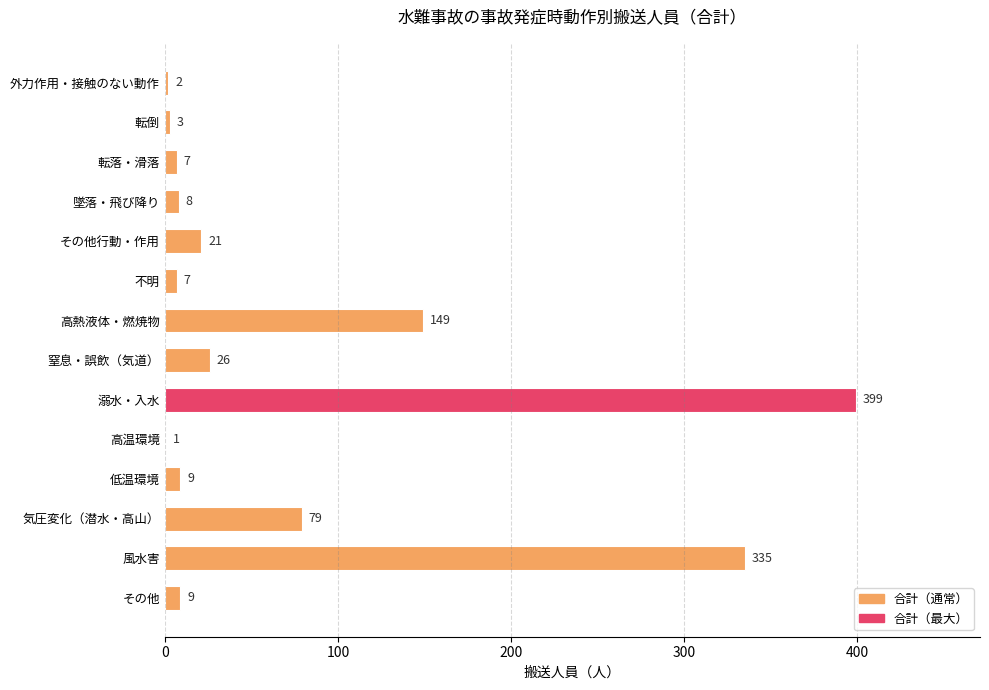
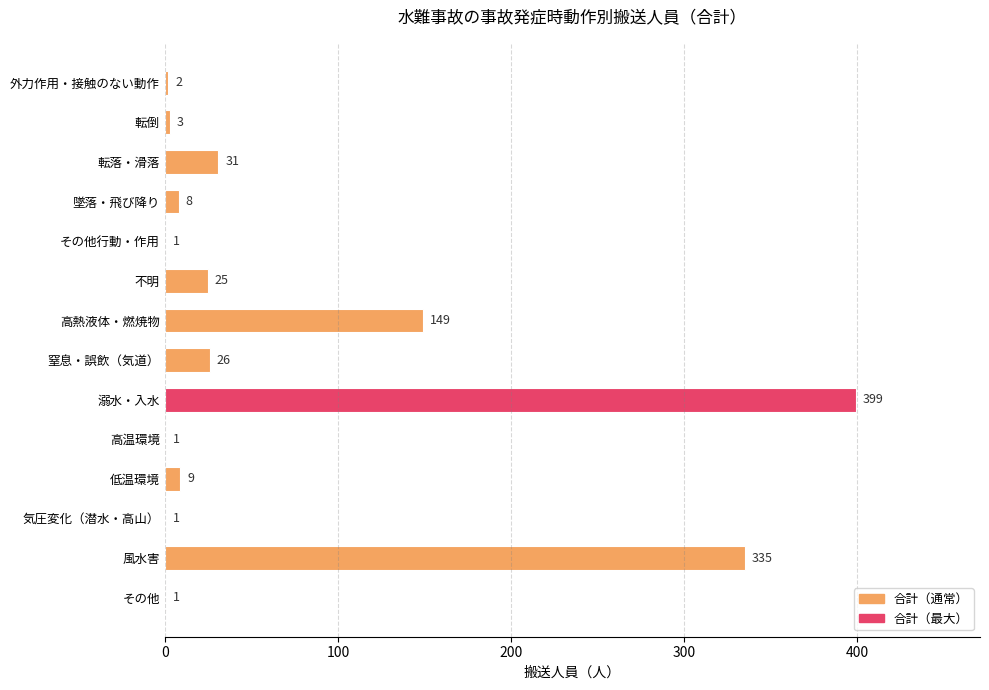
  {
    "外力作用・接触のない動作": 2,
    "転倒": 3,
-   "転落・滑落": 7,
+   "転落・滑落": 31,
    "墜落・飛び降り": 8,
-   "その他行動・作用": 21,
-   "不明": 7,
+   "その他行動・作用": 1,
+   "不明": 25,
    "高熱液体・燃焼物": 149,
    "窒息・誤飲（気道）": 26,
    "溺水・入水": 399,
    "高温環境": 1,
    "低温環境": 9,
-   "気圧変化（潜水・高山）": 79,
+   "気圧変化（潜水・高山）": 1,
    "風水害": 335,
-   "その他": 9
+   "その他": 1
  }
